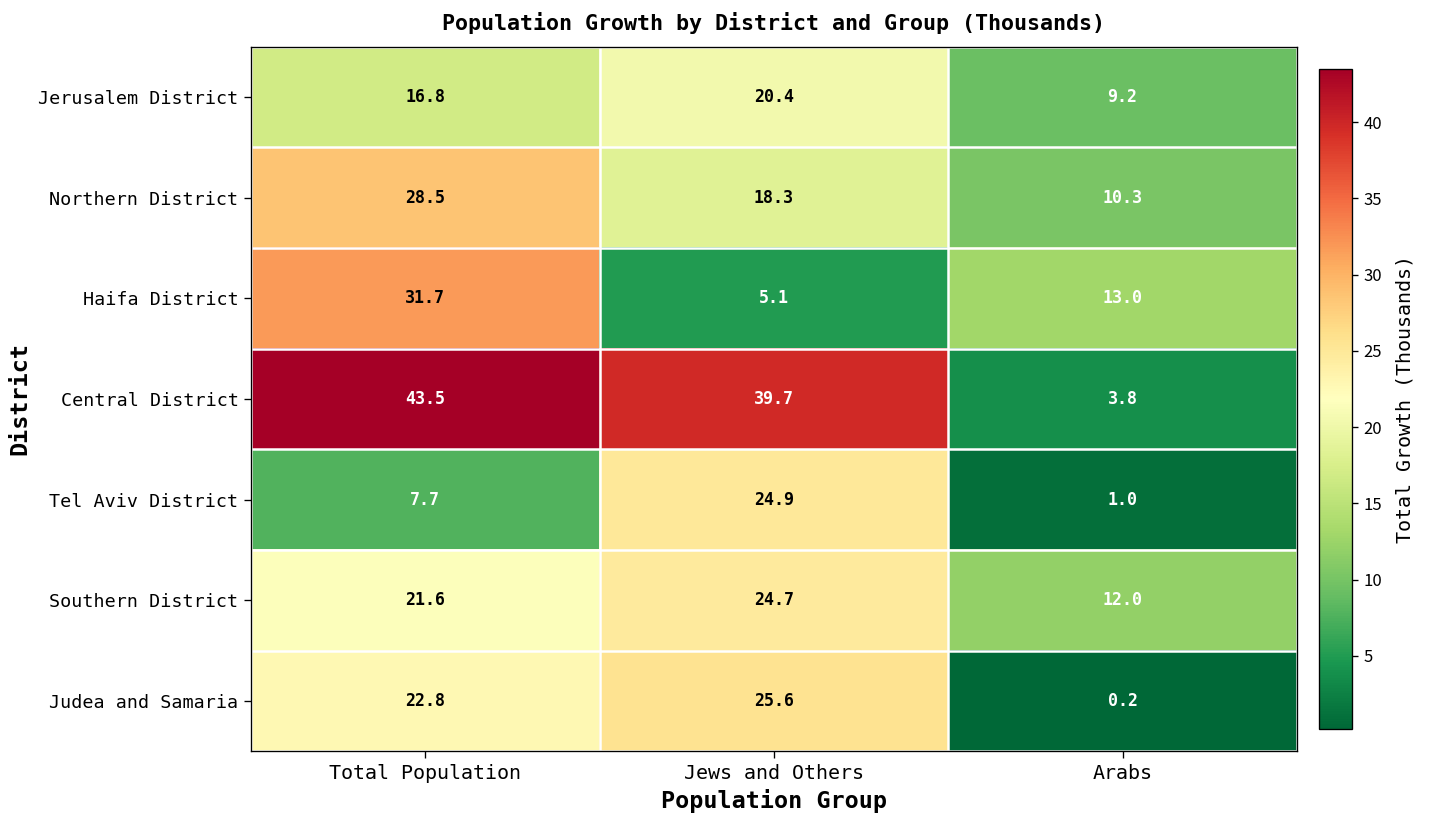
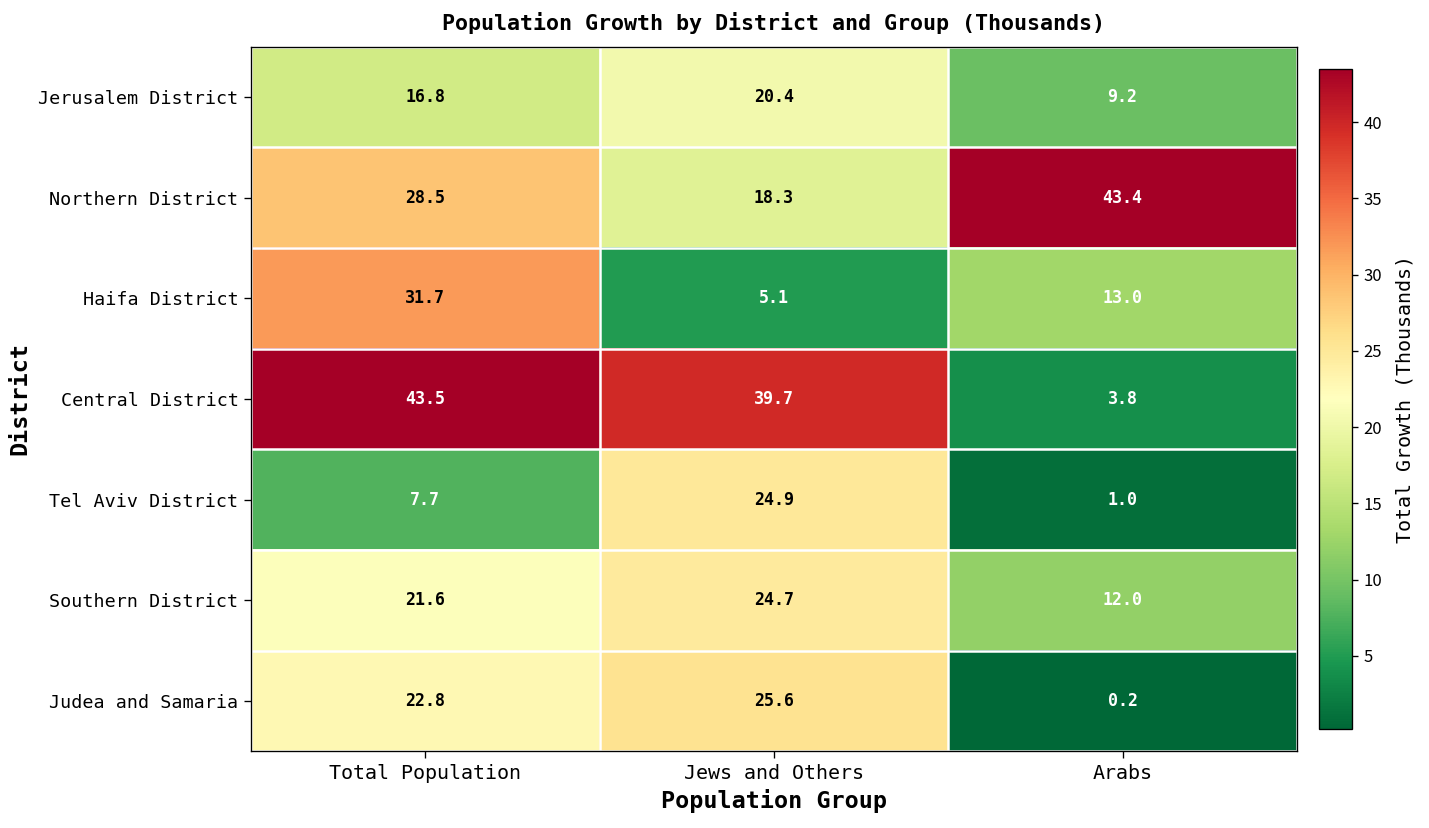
  {
    "Jerusalem District": {
      "Total Population": 16.8,
      "Jews and Others": 20.4,
      "Arabs": 9.2
    },
    "Northern District": {
      "Total Population": 28.5,
      "Jews and Others": 18.3,
-     "Arabs": 10.3
+     "Arabs": 43.4
    },
    "Haifa District": {
      "Total Population": 31.7,
      "Jews and Others": 5.1,
      "Arabs": 13.0
    },
    "Central District": {
      "Total Population": 43.5,
      "Jews and Others": 39.7,
      "Arabs": 3.8
    },
    "Tel Aviv District": {
      "Total Population": 7.7,
      "Jews and Others": 24.9,
      "Arabs": 1.0
    },
    "Southern District": {
      "Total Population": 21.6,
      "Jews and Others": 24.7,
      "Arabs": 12.0
    },
    "Judea and Samaria": {
      "Total Population": 22.8,
      "Jews and Others": 25.6,
      "Arabs": 0.2
    }
  }
